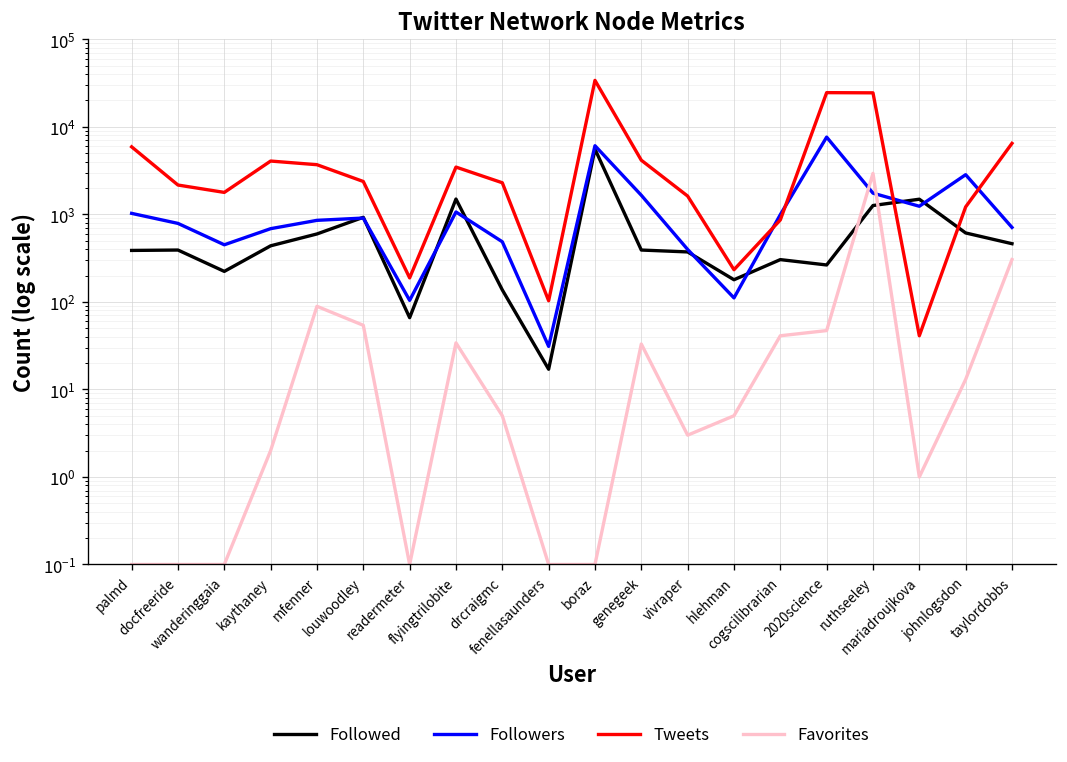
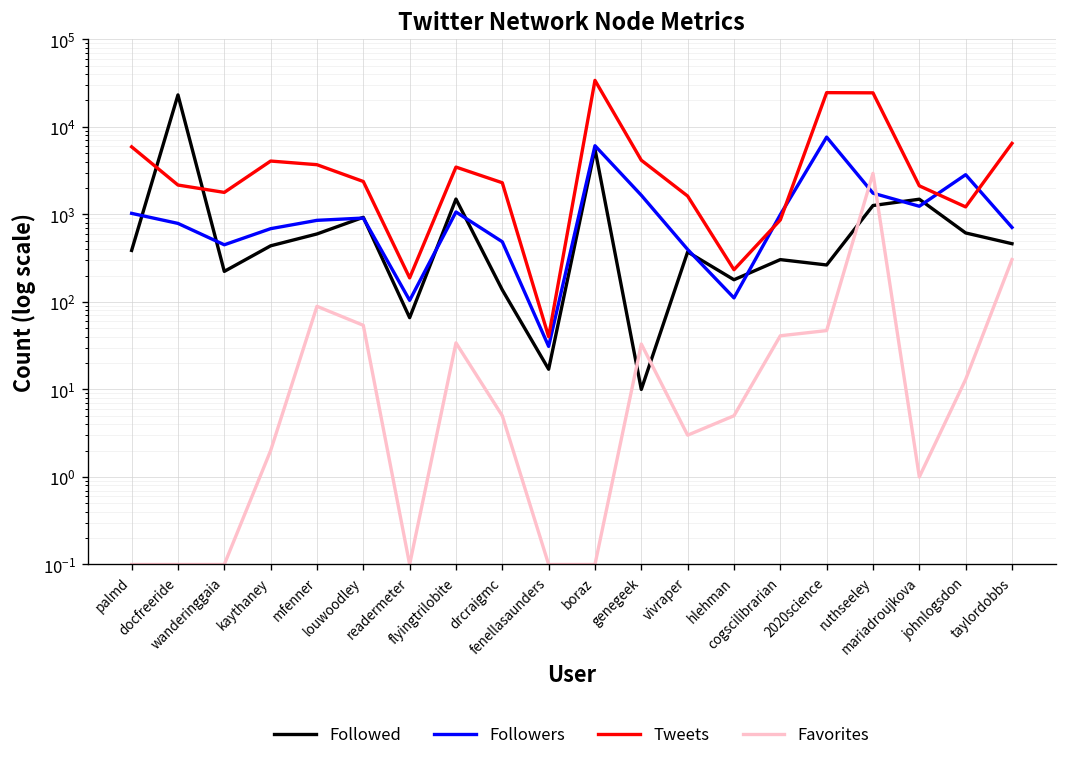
  {
    "Followed": {
      "palmd": 400,
-     "docfreeride": 400,
+     "docfreeride": 23000,
      "wanderinggaia": 220,
      "kaythaney": 400,
      "mfenner": 600,
      "readermeter": 70,
      "flyingtrilobite": 1500,
      "drcraigmc": 140,
      "fenellasaunders": 17,
      "boraz": 6000,
-     "genegeek": 400,
+     "genegeek": 10,
      "hlehman": 180,
      "cogscilibrarian": 300,
      "2020science": 260,
      "ruthseeley": 1300,
      "mariadroujkova": 1500,
      "johnlogsdon": 600,
      "taylordobbs": 500
    },
    "Followers": {
      "palmd": 1000,
      "docfreeride": 800,
      "wanderinggaia": 400,
      "kaythaney": 700,
      "mfenner": 900,
      "readermeter": 100,
      "flyingtrilobite": 1100,
      "drcraigmc": 500,
      "fenellasaunders": 31,
      "boraz": 6000,
      "genegeek": 1700,
      "hlehman": 110,
      "cogscilibrarian": 1000,
      "2020science": 8000,
      "ruthseeley": 1700,
      "mariadroujkova": 1200,
      "johnlogsdon": 2800,
      "taylordobbs": 700
    },
    "Tweets": {
      "palmd": 6000,
      "docfreeride": 2200,
      "wanderinggaia": 1800,
      "kaythaney": 4000,
      "mfenner": 4000,
      "louwoodley": 2400,
      "readermeter": 190,
      "flyingtrilobite": 3000,
      "drcraigmc": 2300,
-     "fenellasaunders": 100,
+     "fenellasaunders": 40,
      "boraz": 30000,
      "genegeek": 4000,
      "vivraper": 1600,
      "hlehman": 230,
      "cogscilibrarian": 900,
      "2020science": 25000,
      "ruthseeley": 24000,
-     "mariadroujkova": 40,
+     "mariadroujkova": 2100,
      "johnlogsdon": 1200,
      "taylordobbs": 6000
    },
    "Favorites": {
      "palmd": 0.10,
      "docfreeride": 0.10,
      "wanderinggaia": 0.10,
      "kaythaney": 2,
      "mfenner": 90,
      "louwoodley": 50,
      "readermeter": 0.10,
      "flyingtrilobite": 30,
      "drcraigmc": 5,
      "fenellasaunders": 0.10,
      "boraz": 0.10,
      "genegeek": 30,
      "vivraper": 3,
      "hlehman": 5,
      "cogscilibrarian": 40,
      "2020science": 50,
      "ruthseeley": 2900,
      "mariadroujkova": 1,
      "johnlogsdon": 13,
      "taylordobbs": 300
    }
  }
